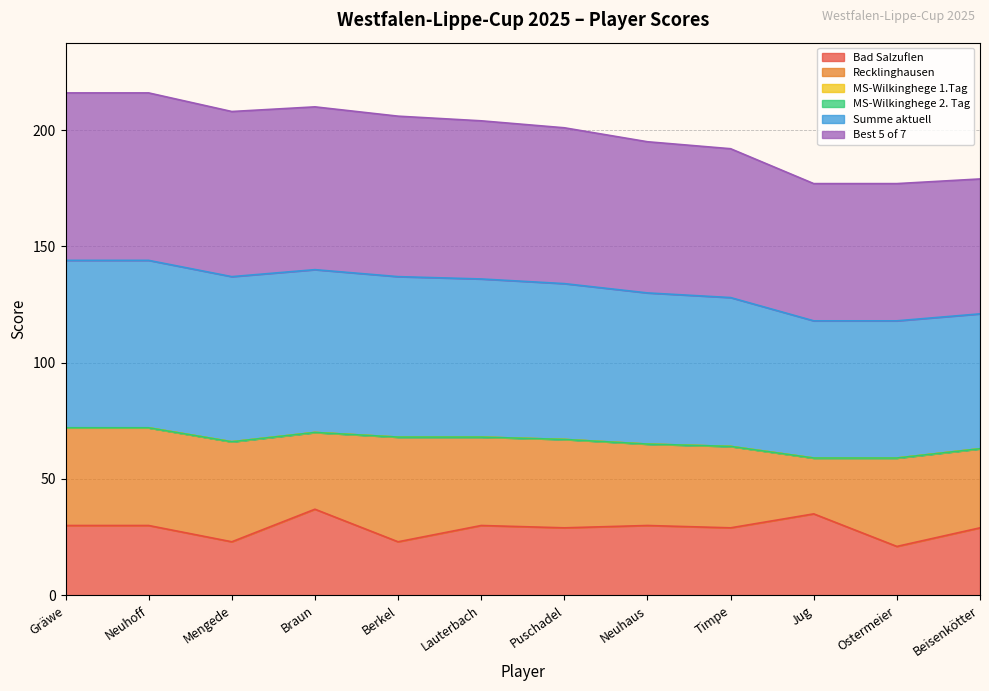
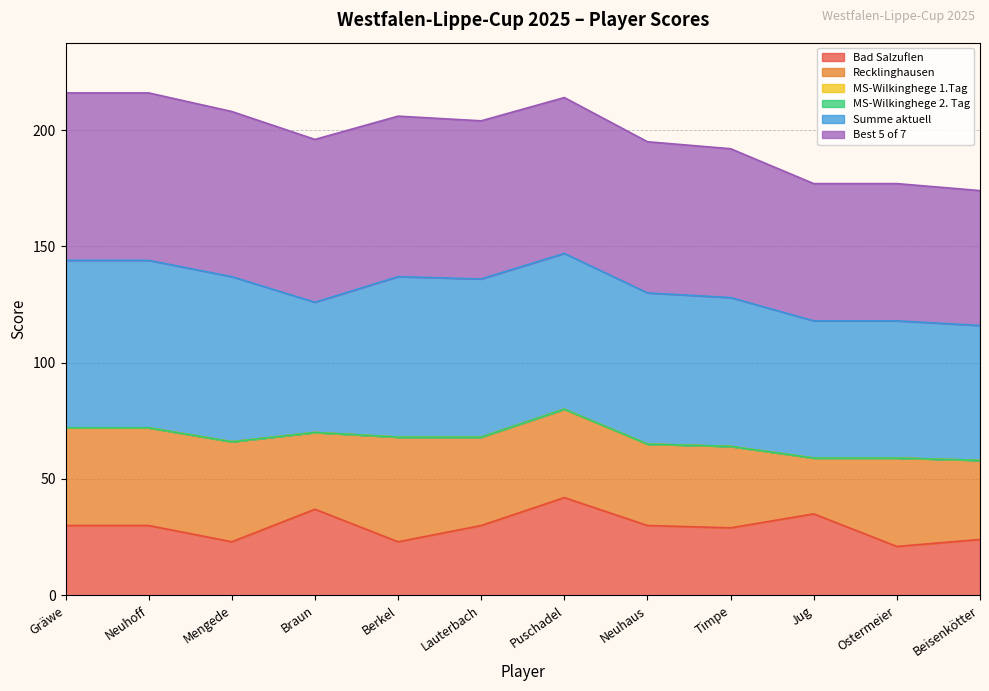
  {
    "Bad Salzuflen": {
      "Gräwe": 30,
      "Neuhoff": 30,
      "Mengede": 23,
      "Braun": 37,
      "Berkel": 23,
      "Lauterbach": 30,
-     "Puschadel": 29,
+     "Puschadel": 42,
      "Neuhaus": 30,
      "Timpe": 29,
      "Jug": 35,
      "Ostermeier": 21,
-     "Beisenkötter": 29
+     "Beisenkötter": 24
    },
    "Summe aktuell": {
      "Gräwe": 72,
      "Neuhoff": 72,
      "Mengede": 71,
-     "Braun": 70,
+     "Braun": 56,
      "Berkel": 69,
      "Lauterbach": 68,
      "Puschadel": 67,
      "Neuhaus": 65,
      "Timpe": 64,
      "Jug": 59,
      "Ostermeier": 59,
      "Beisenkötter": 58
    },
    "Best 5 of 7": {
      "Gräwe": 72,
      "Neuhoff": 72,
      "Mengede": 71,
      "Braun": 70,
      "Berkel": 69,
      "Lauterbach": 68,
      "Puschadel": 67,
      "Neuhaus": 65,
      "Timpe": 64,
      "Jug": 59,
      "Ostermeier": 59,
      "Beisenkötter": 58
    }
  }
